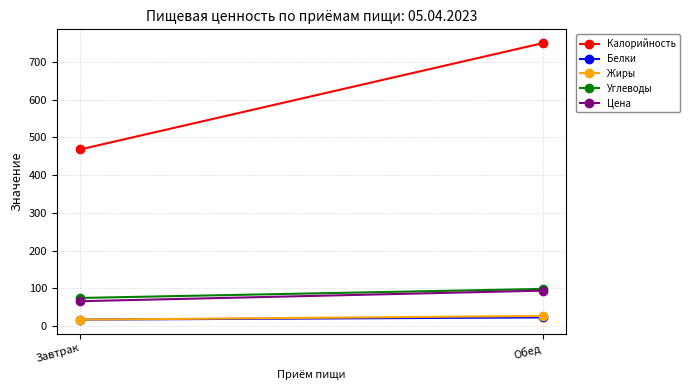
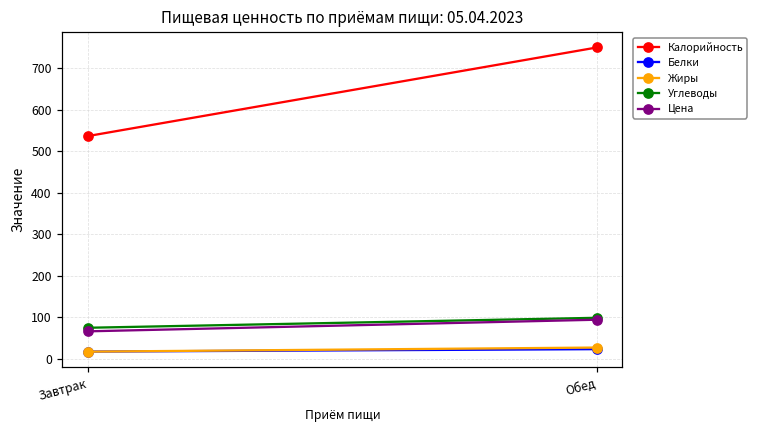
  {
    "Калорийность": {
-     "Завтрак": 470,
+     "Завтрак": 540,
      "Обед": 750
    },
    "Углеводы": {
      "Завтрак": 70
    },
    "Цена": {
      "Завтрак": 70
    }
  }
